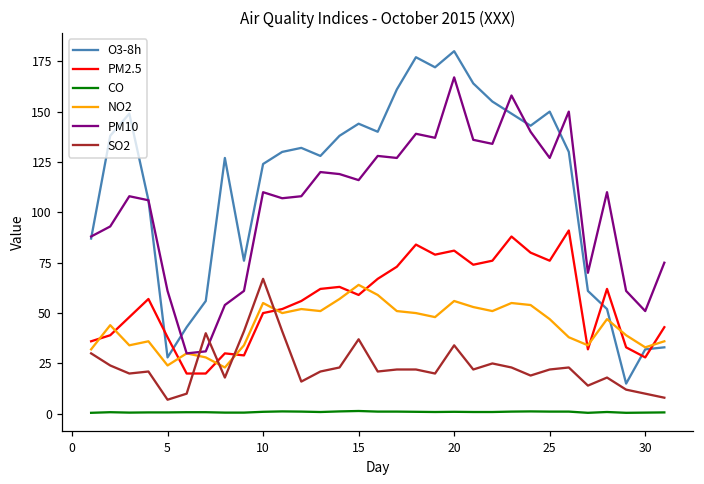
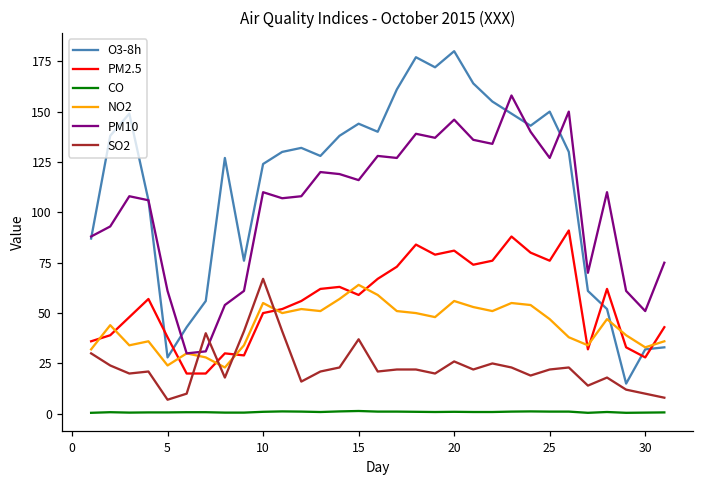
  {
    "O3-8h": {
      "5": 28,
      "10": 124,
      "15": 144,
      "20": 180,
      "25": 150
    },
    "PM2.5": {
      "5": 38,
      "10": 50,
      "15": 59,
      "20": 81,
      "25": 76,
      "30": 28
    },
    "CO": {
      "5": 1,
      "10": 1,
      "15": 1,
      "20": 1,
      "25": 1,
      "30": 1
    },
    "NO2": {
      "5": 24,
      "10": 55,
      "15": 64,
      "20": 56,
      "25": 47
    },
    "PM10": {
      "5": 61,
      "10": 110,
      "15": 116,
-     "20": 167,
+     "20": 146,
      "25": 127,
      "30": 51
    },
    "SO2": {
      "5": 7,
      "10": 67,
      "15": 37,
-     "20": 34,
+     "20": 26,
      "25": 22,
      "30": 10
    }
  }
